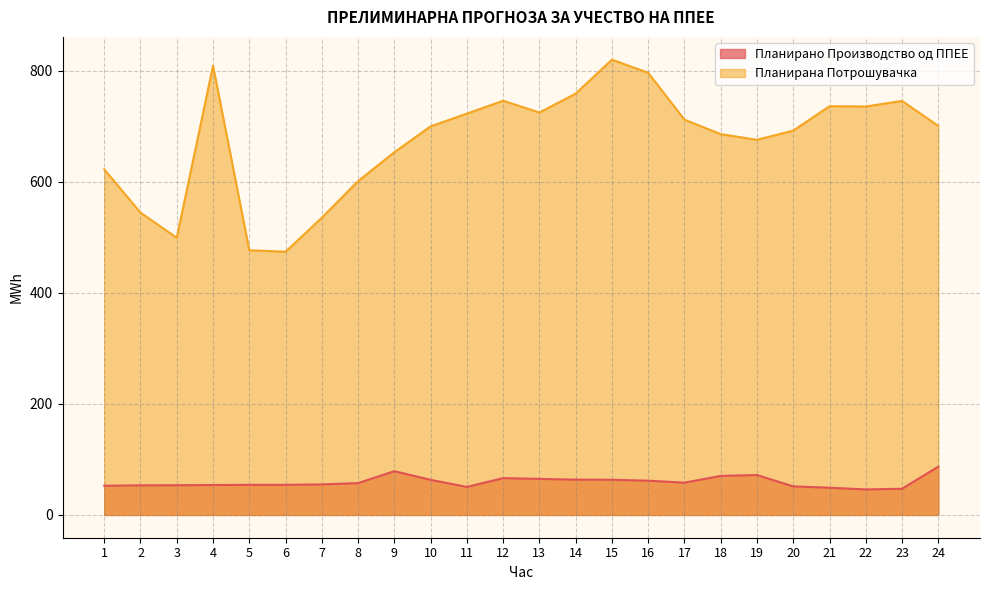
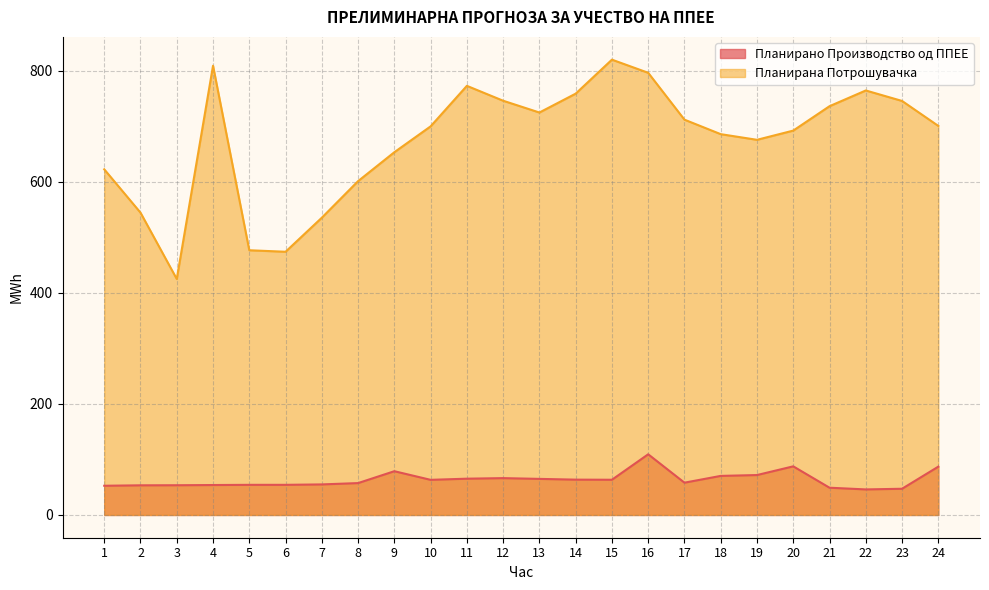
  {
    "Планирано Производство од ППЕЕ": {
      "1": 50,
      "2": 50,
      "3": 50,
      "4": 50,
      "5": 50,
      "6": 50,
      "7": 50,
      "8": 60,
      "9": 80,
      "10": 60,
-     "11": 50,
+     "11": 70,
      "12": 70,
      "13": 60,
      "14": 60,
      "15": 60,
-     "16": 60,
+     "16": 110,
      "17": 60,
      "18": 70,
      "19": 70,
-     "20": 50,
+     "20": 90,
      "21": 50,
      "22": 50,
      "23": 50,
      "24": 90
    },
    "Планирана Потрошувачка": {
      "1": 620,
      "2": 540,
-     "3": 500,
+     "3": 420,
      "4": 810,
      "5": 480,
      "6": 470,
      "7": 540,
      "8": 600,
      "9": 650,
      "10": 700,
-     "11": 720,
+     "11": 770,
      "12": 750,
      "13": 720,
      "14": 760,
      "15": 820,
      "16": 800,
      "17": 710,
      "18": 690,
      "19": 680,
      "20": 690,
      "21": 740,
-     "22": 740,
+     "22": 760,
      "23": 750,
      "24": 700
    }
  }
